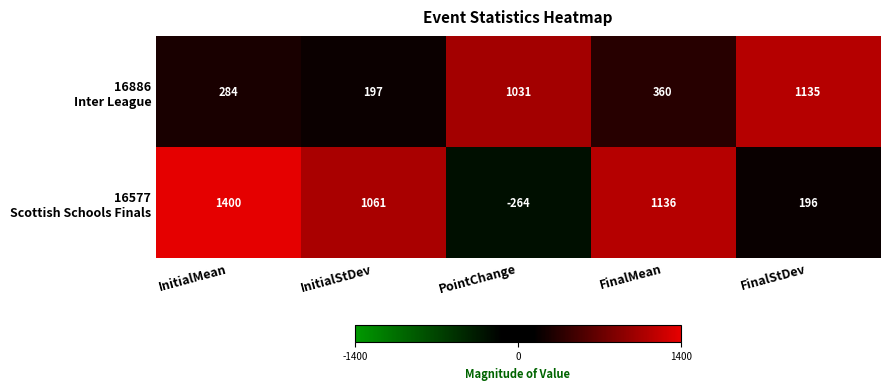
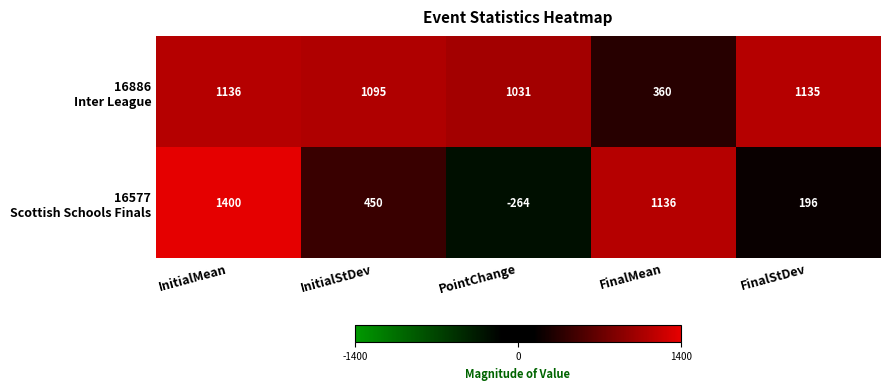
  {
    "16886 Inter League": {
-     "InitialMean": 284,
-     "InitialStDev": 197,
+     "InitialMean": 1136,
+     "InitialStDev": 1095,
      "PointChange": 1031,
      "FinalMean": 360,
      "FinalStDev": 1135
    },
    "16577 Scottish Schools Finals": {
      "InitialMean": 1400,
-     "InitialStDev": 1061,
+     "InitialStDev": 450,
      "PointChange": -264,
      "FinalMean": 1136,
      "FinalStDev": 196
    }
  }
